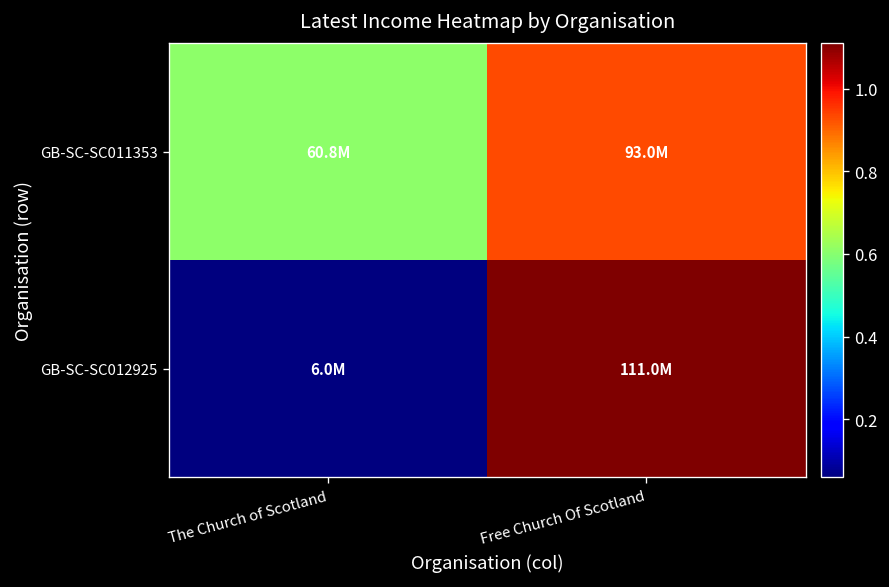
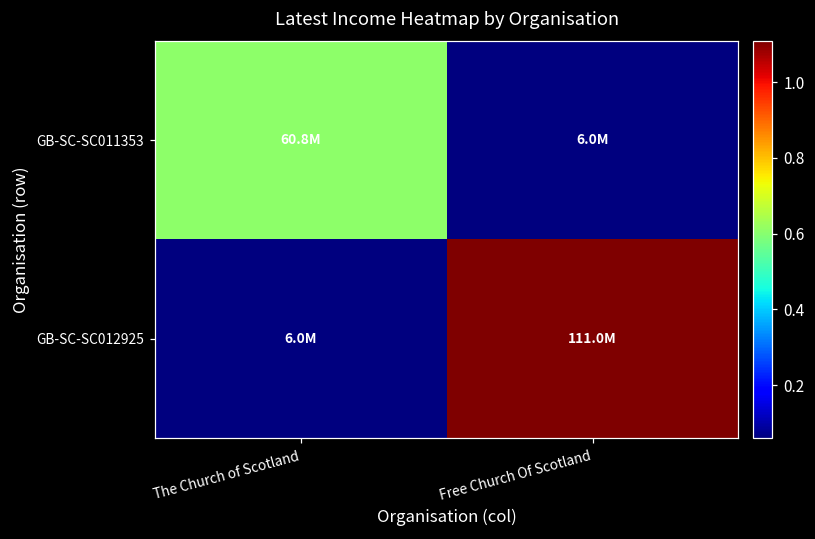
  {
    "GB-SC-SC011353": {
      "The Church of Scotland": "60.8M",
-     "Free Church Of Scotland": "93.0M"
+     "Free Church Of Scotland": "6.0M"
    },
    "GB-SC-SC012925": {
      "The Church of Scotland": "6.0M",
      "Free Church Of Scotland": "111.0M"
    }
  }
